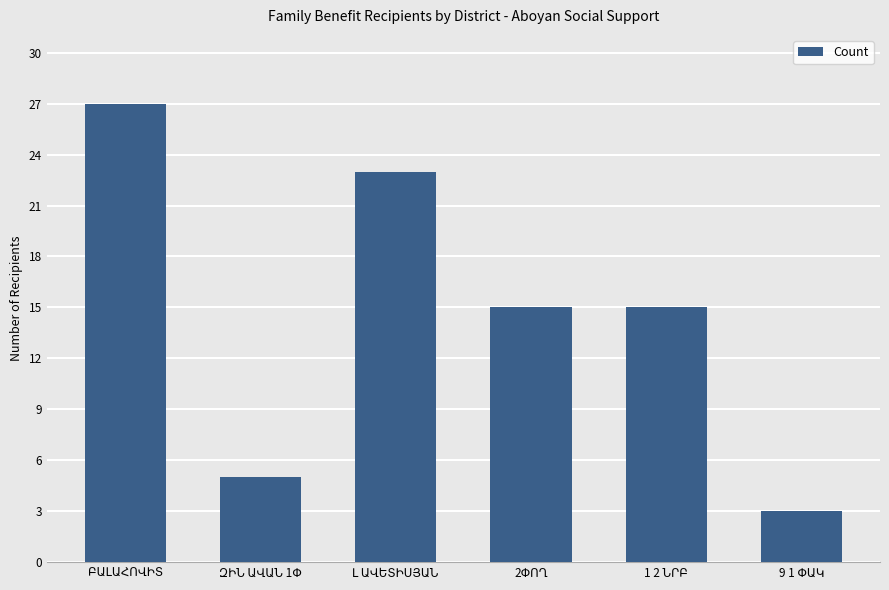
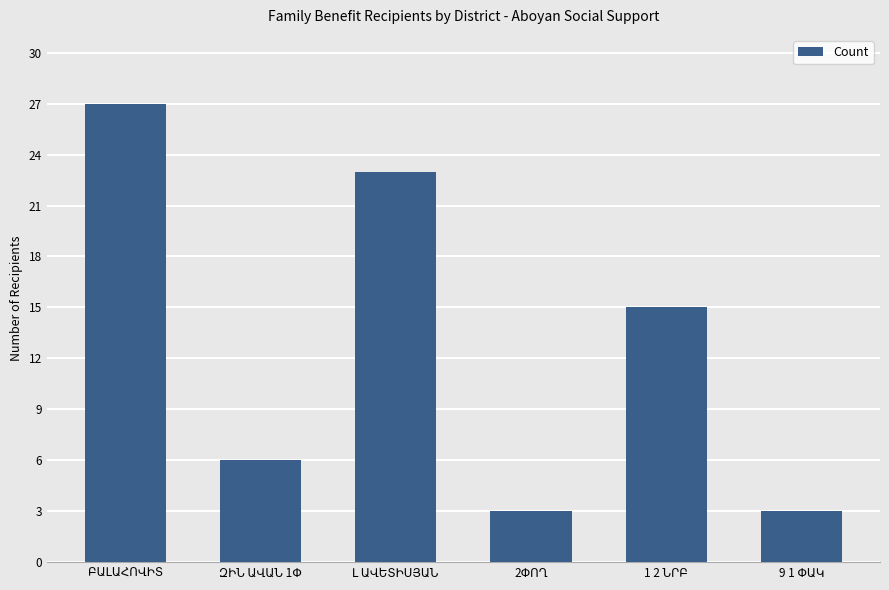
  {
    "ԲԱԼԱՀՈՎԻՏ": 27,
-   "ԶԻՆ ԱՎԱՆ 1Փ": 5,
+   "ԶԻՆ ԱՎԱՆ 1Փ": 6,
    "Լ ԱՎԵՏԻՍՅԱՆ": 23,
-   "2ՓՈՂ": 15,
+   "2ՓՈՂ": 3,
    "1 2 ՆՐԲ": 15,
    "9 1 ՓԱԿ": 3
  }
